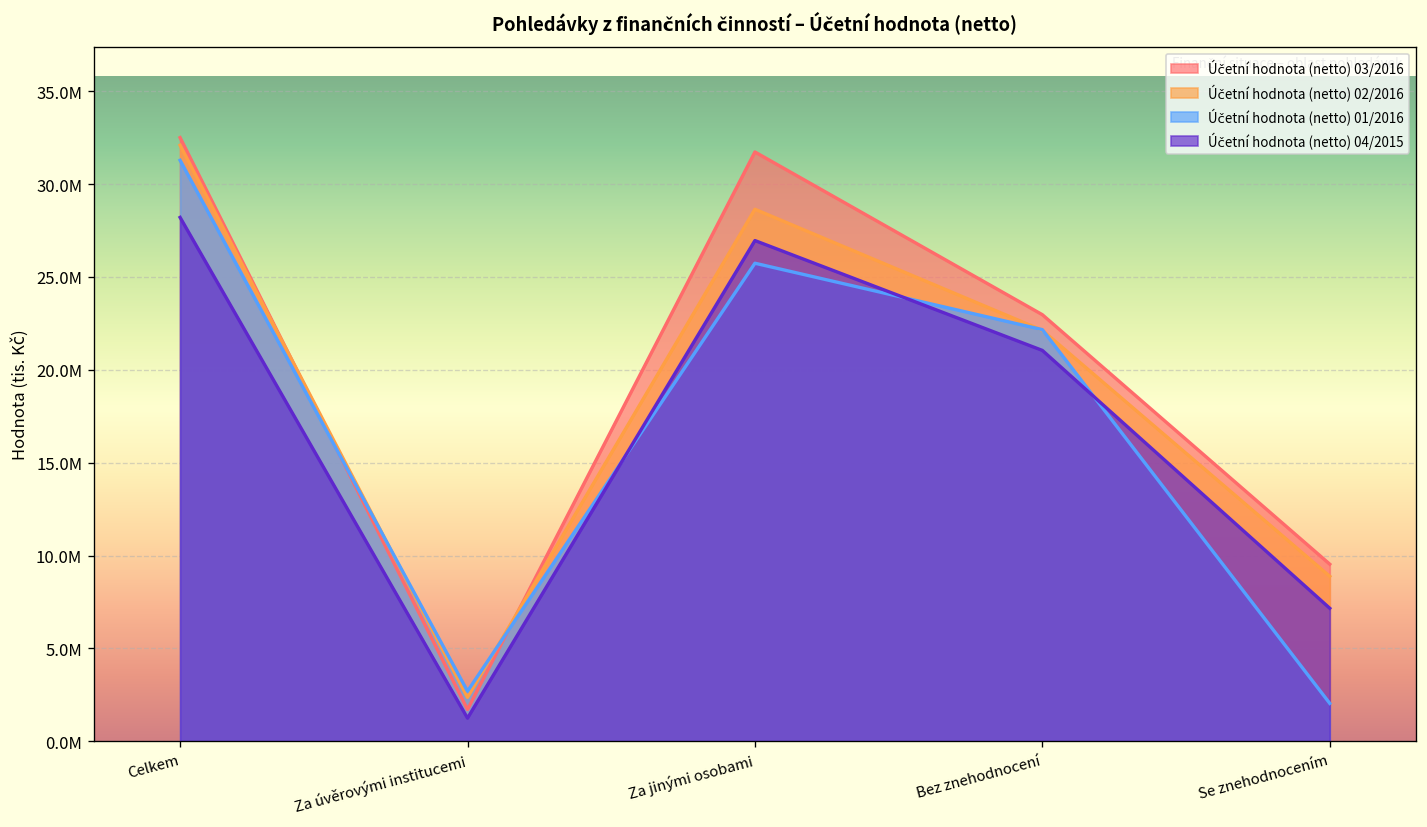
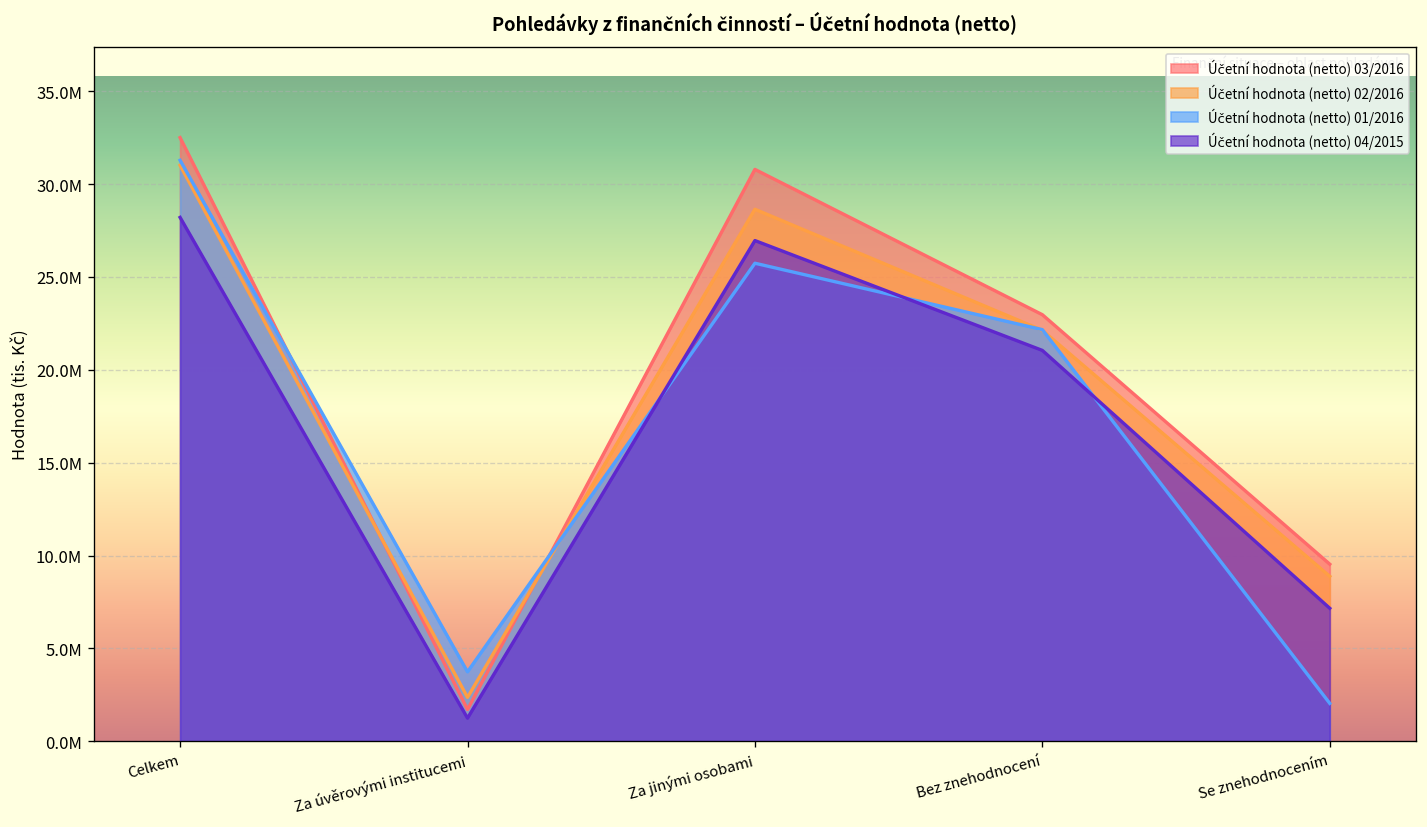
  {
    "Účetní hodnota (netto) 03/2016": {
      "Celkem": 32500000,
      "Za úvěrovými institucemi": 1700000,
-     "Za jinými osobami": 31700000,
+     "Za jinými osobami": 30800000,
      "Bez znehodnocení": 23000000,
      "Se znehodnocením": 9500000
    },
    "Účetní hodnota (netto) 02/2016": {
-     "Celkem": 32100000,
+     "Celkem": 31000000,
      "Za úvěrovými institucemi": 2400000,
      "Za jinými osobami": 28600000,
      "Se znehodnocením": 8900000
    },
    "Účetní hodnota (netto) 01/2016": {
      "Celkem": 31300000,
-     "Za úvěrovými institucemi": 2700000,
+     "Za úvěrovými institucemi": 3700000,
      "Za jinými osobami": 25700000,
      "Se znehodnocením": 2000000
    },
    "Účetní hodnota (netto) 04/2015": {
      "Celkem": 28200000,
      "Za úvěrovými institucemi": 1200000,
      "Za jinými osobami": 27000000,
      "Bez znehodnocení": 21000000,
      "Se znehodnocením": 7200000
    }
  }
